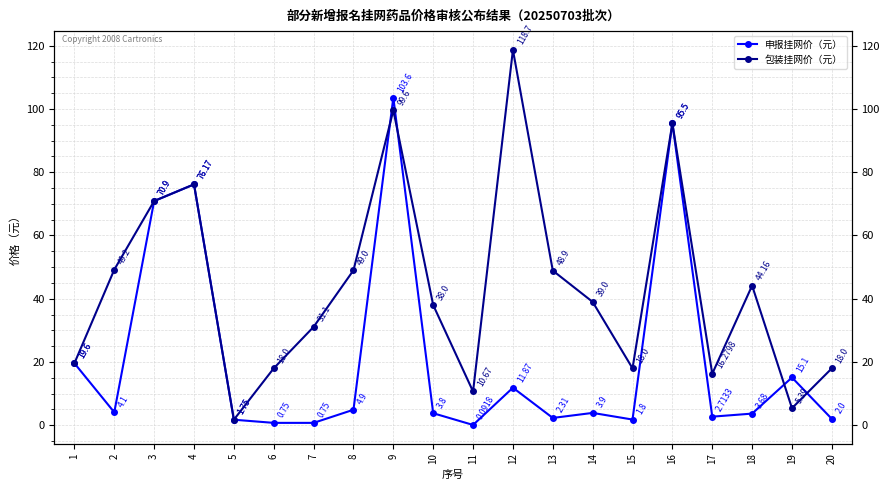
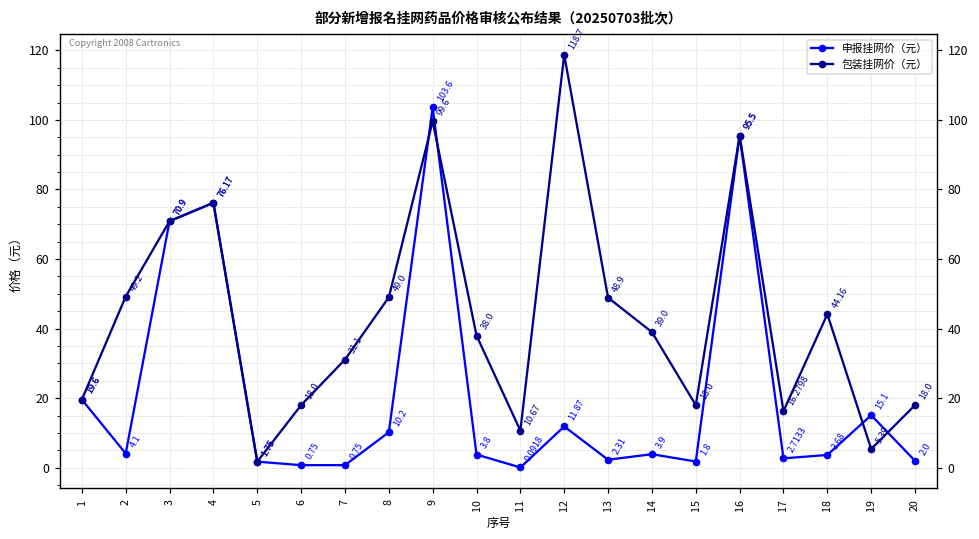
  {
    "申报挂网价（元）": {
      "2": 4.1,
      "6": 0.75,
      "7": 0.75,
-     "8": 4.9,
+     "8": 10.2,
      "10": 3.8,
      "11": 0.0918,
      "12": 11.87,
      "13": 2.31,
      "14": 3.9,
      "15": 1.8,
      "17": 2.7133,
      "18": 3.68,
      "19": 15.1,
      "20": 2.0
    },
    "包装挂网价（元）": {
      "2": 49.2,
      "6": 18.0,
      "7": 31.1,
      "8": 49.0,
      "10": 38.0,
      "11": 10.67,
      "12": 118.7,
      "13": 48.9,
      "14": 39.0,
      "15": 18.0,
      "17": 16.2798,
      "18": 44.16,
      "19": 5.39,
      "20": 18.0
    }
  }
